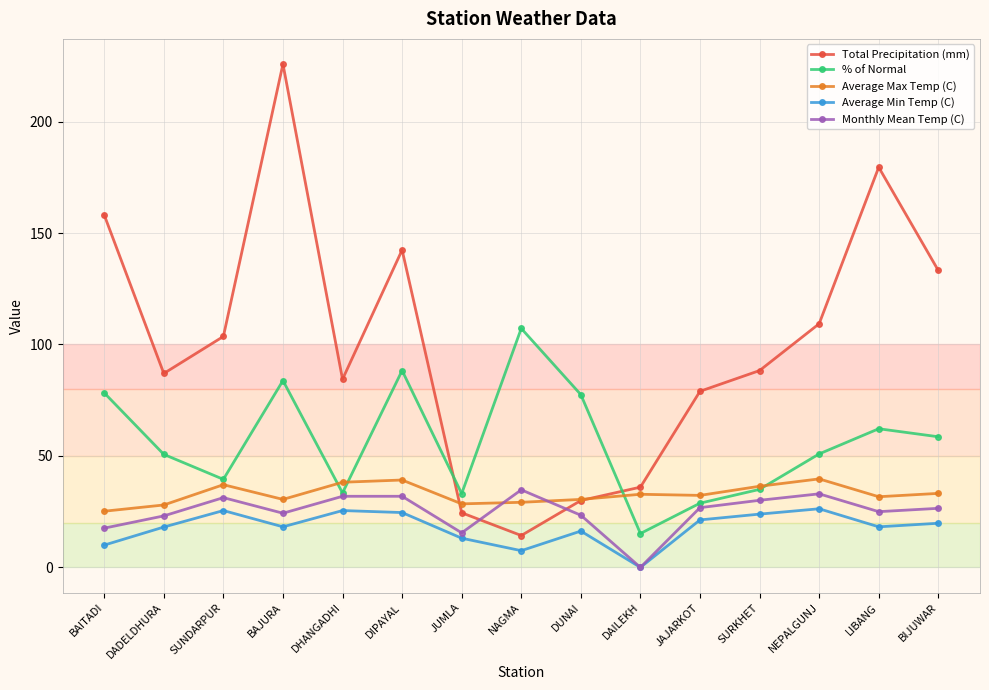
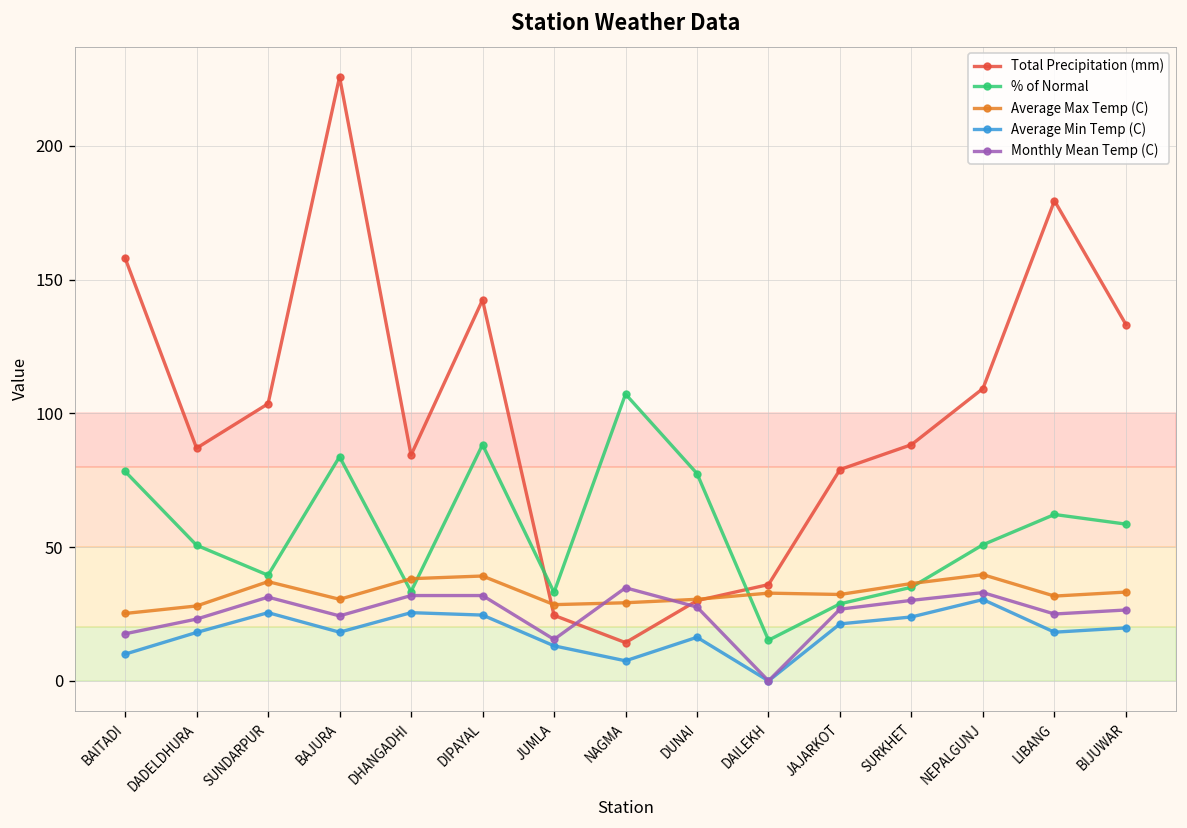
  {
    "% of Normal": {
      "BAITADI": 78,
      "DADELDHURA": 51,
      "SUNDARPUR": 40,
      "BAJURA": 84,
      "DHANGADHI": 33,
      "DIPAYAL": 88,
      "JUMLA": 33,
      "NAGMA": 107,
      "DUNAI": 78,
      "DAILEKH": 15,
      "JAJARKOT": 29,
      "SURKHET": 35,
      "NEPALGUNJ": 51,
      "LIBANG": 62,
      "BIJUWAR": 59
    },
    "Average Min Temp (C)": {
      "BAITADI": 10,
      "DADELDHURA": 18,
      "SUNDARPUR": 26,
      "BAJURA": 18,
      "DHANGADHI": 26,
      "DIPAYAL": 25,
      "JUMLA": 13,
      "NAGMA": 8,
      "DUNAI": 16,
      "JAJARKOT": 21,
      "SURKHET": 24,
-     "NEPALGUNJ": 26,
+     "NEPALGUNJ": 30,
      "LIBANG": 18,
      "BIJUWAR": 20
    },
    "Monthly Mean Temp (C)": {
      "BAITADI": 18,
      "DADELDHURA": 23,
      "SUNDARPUR": 31,
      "BAJURA": 24,
      "DHANGADHI": 32,
      "DIPAYAL": 32,
      "JUMLA": 16,
      "NAGMA": 35,
-     "DUNAI": 23,
+     "DUNAI": 28,
      "JAJARKOT": 27,
      "SURKHET": 30,
      "NEPALGUNJ": 33,
      "LIBANG": 25,
      "BIJUWAR": 27
    }
  }
